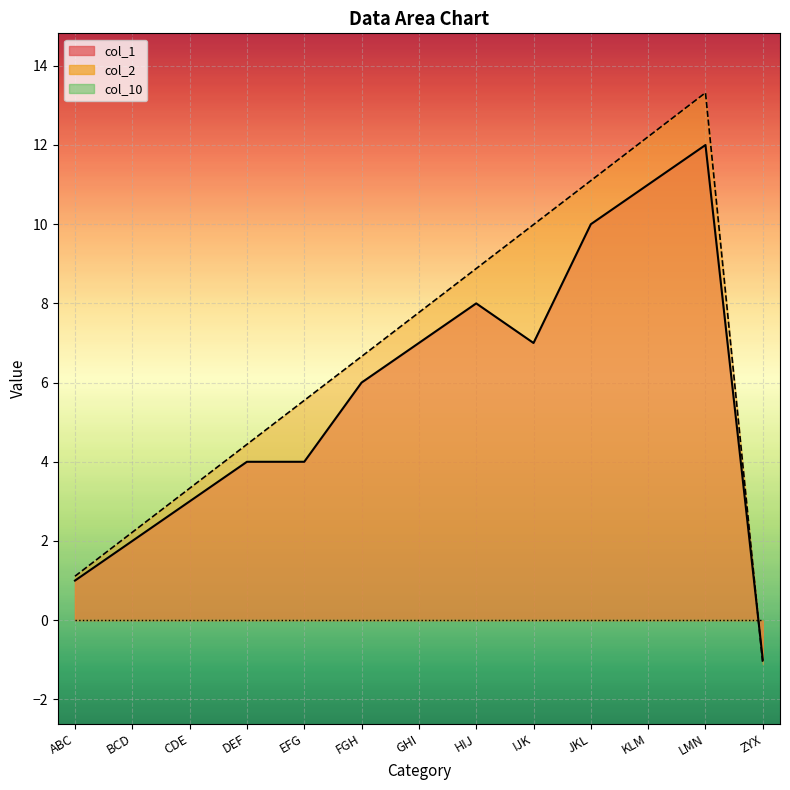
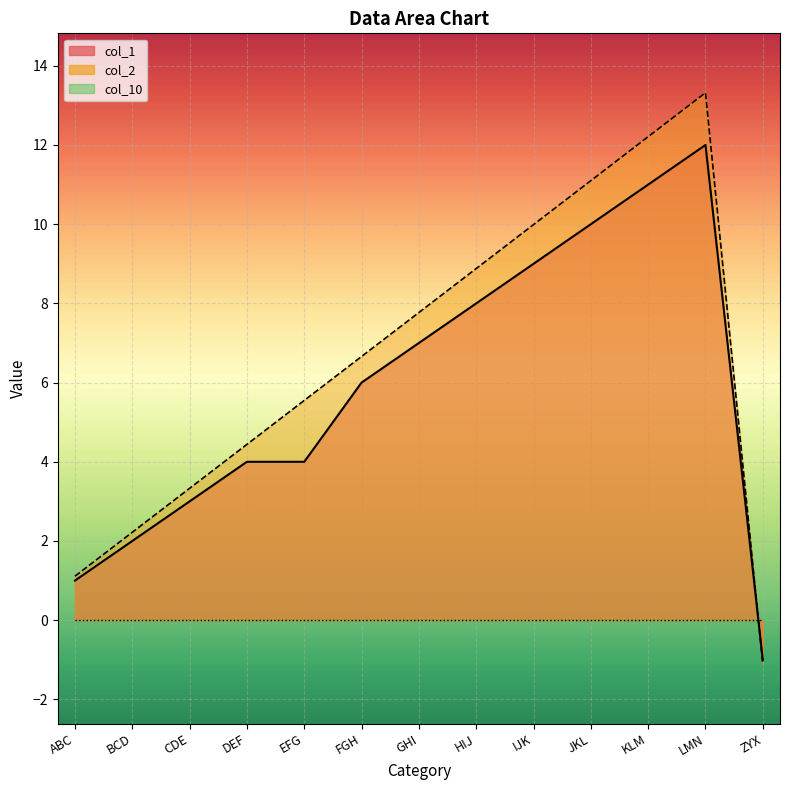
  {
    "col_1": {
-     "IJK": 7
+     "IJK": 9
    },
    "col_10": {
      "ABC": 0,
      "BCD": 0,
      "CDE": 0,
      "DEF": 0,
      "EFG": 0,
      "FGH": 0,
      "GHI": 0,
      "HIJ": 0,
      "IJK": 0,
      "JKL": 0,
      "KLM": 0,
      "LMN": 0
    }
  }
